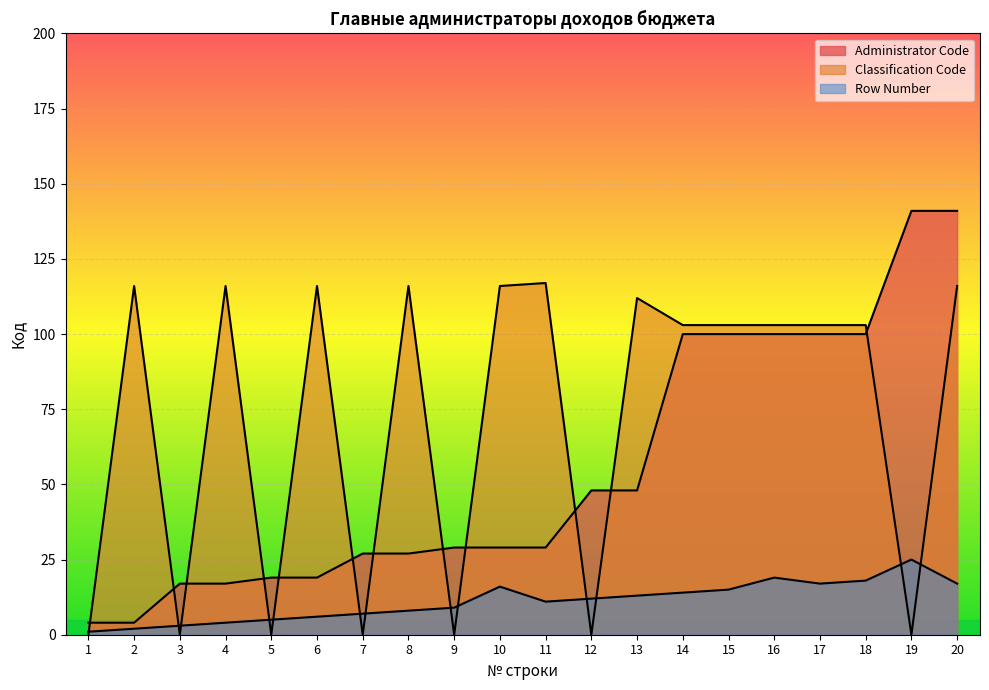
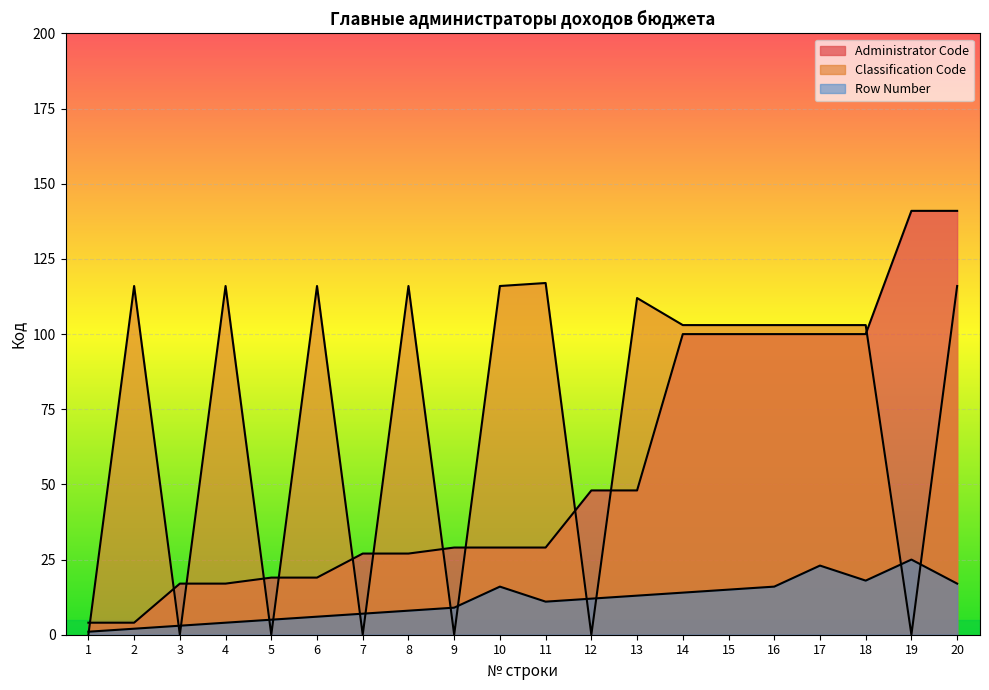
  {
    "Row Number": {
      "6": 6,
      "7": 7,
      "8": 8,
      "9": 9,
      "10": 16,
      "11": 11,
      "12": 12,
      "13": 13,
      "14": 14,
      "15": 15,
-     "16": 19,
-     "17": 17,
+     "16": 16,
+     "17": 23,
      "18": 18,
      "19": 25,
      "20": 17
    }
  }
